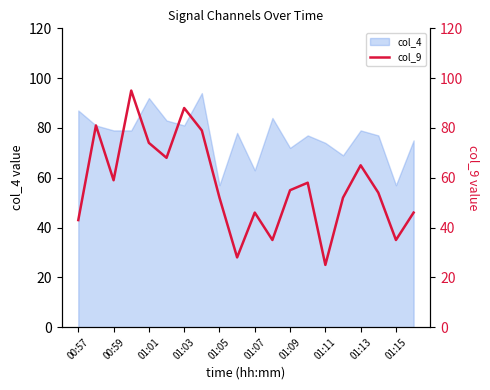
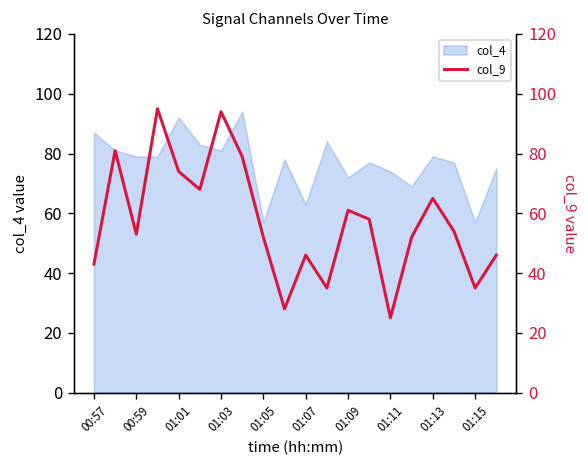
  {
    "col_4": {
      "00:57": 87,
      "00:59": 79,
      "01:01": 92,
      "01:03": 81,
      "01:05": 57,
      "01:07": 63,
      "01:09": 72,
      "01:11": 74,
      "01:13": 79,
      "01:15": 57
    },
    "col_9": {
      "00:57": 43,
-     "00:59": 59,
+     "00:59": 53,
      "01:01": 74,
-     "01:03": 88,
+     "01:03": 94,
      "01:05": 52,
      "01:07": 46,
-     "01:09": 55,
+     "01:09": 61,
      "01:11": 25,
      "01:13": 65,
      "01:15": 35
    }
  }
